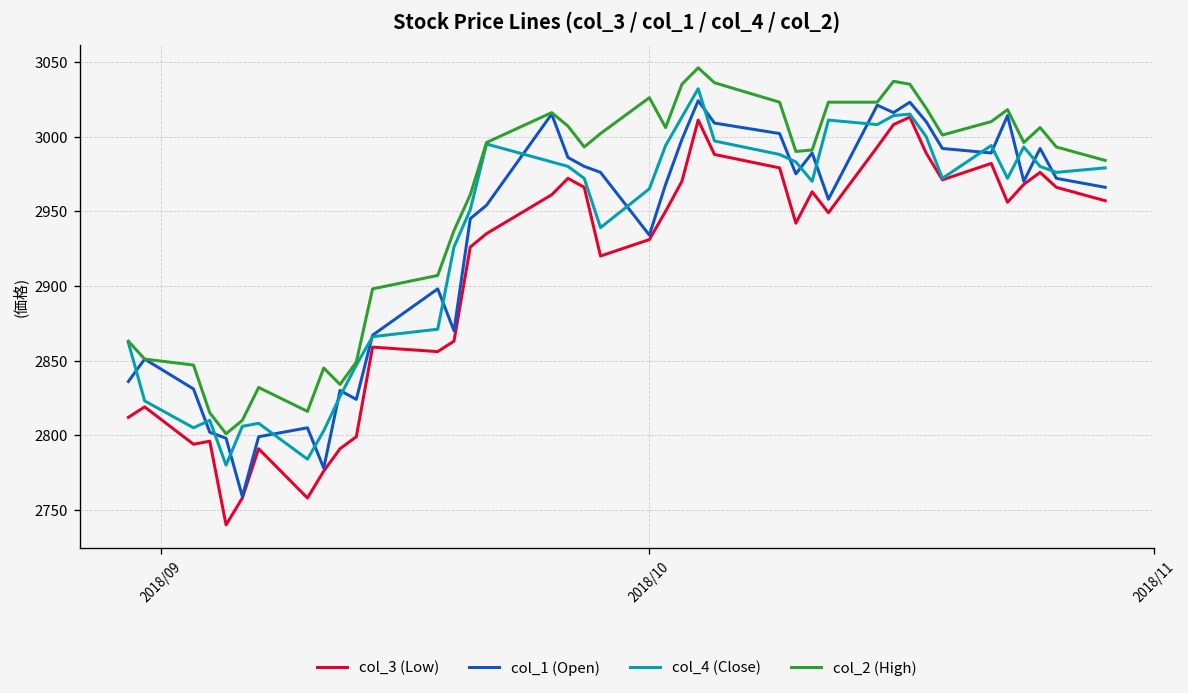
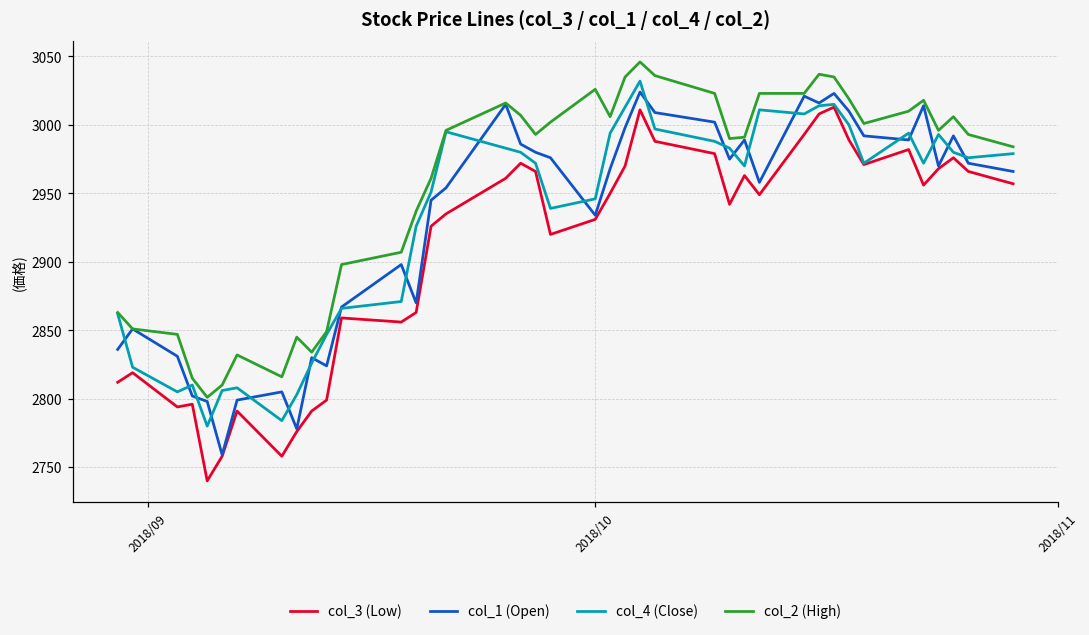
  {
    "col_3 (Low)": {
      "2018/10": 2931
    },
    "col_1 (Open)": {
      "2018/10": 2934
    },
    "col_4 (Close)": {
-     "2018/10": 2965
+     "2018/10": 2946
    },
    "col_2 (High)": {
      "2018/10": 3026
    }
  }
